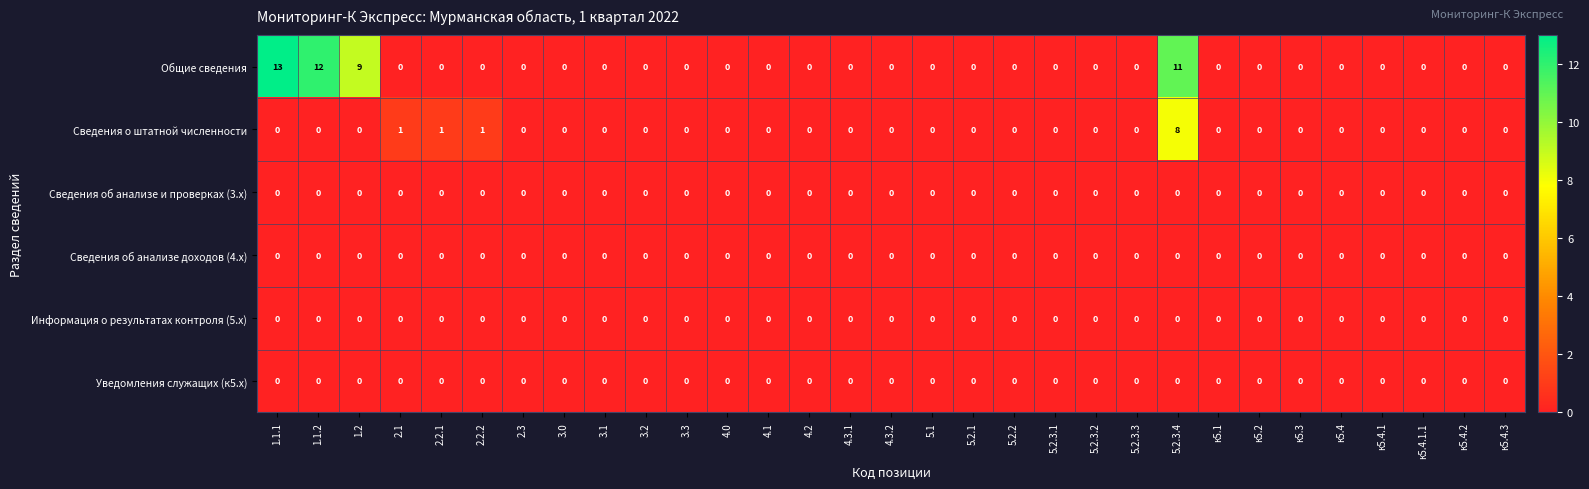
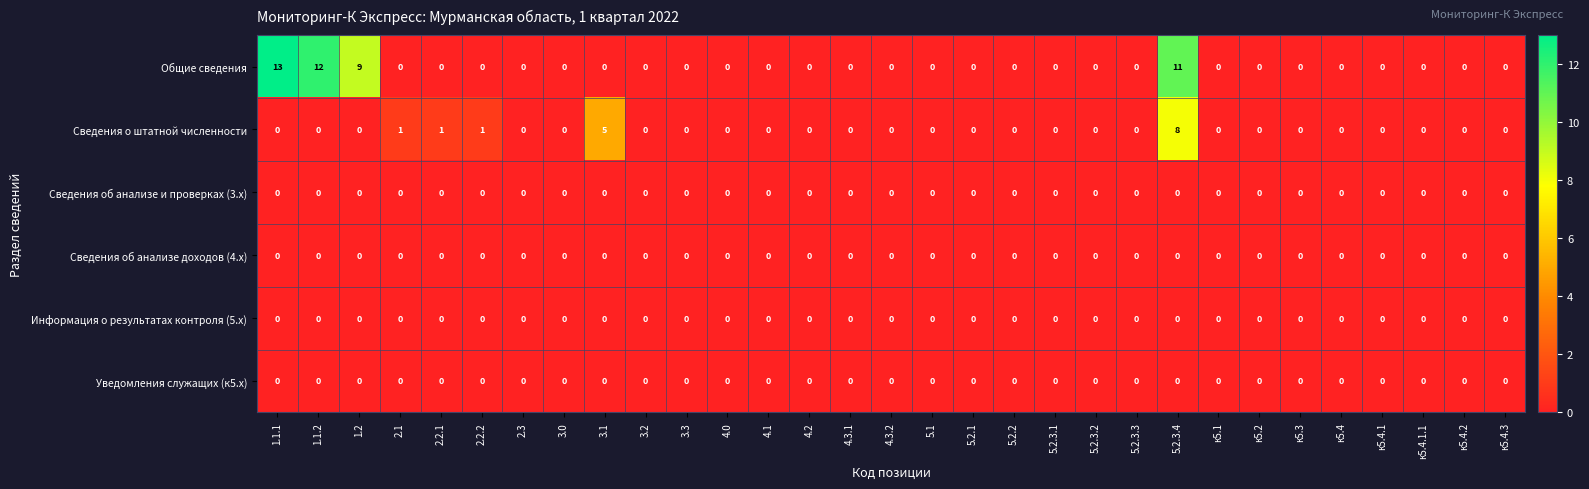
  {
    "Общие сведения": {
      "1.1.1": 13,
      "1.1.2": 12,
      "1.2": 9,
      "2.1": 0,
      "2.2.1": 0,
      "2.2.2": 0,
      "2.3": 0,
      "3.0": 0,
      "3.1": 0,
      "3.2": 0,
      "3.3": 0,
      "4.0": 0,
      "4.1": 0,
      "4.2": 0,
      "4.3.1": 0,
      "4.3.2": 0,
      "5.1": 0,
      "5.2.1": 0,
      "5.2.2": 0,
      "5.2.3.1": 0,
      "5.2.3.2": 0,
      "5.2.3.3": 0,
      "5.2.3.4": 11,
      "к5.1": 0,
      "к5.2": 0,
      "к5.3": 0,
      "к5.4": 0,
      "к5.4.1": 0,
      "к5.4.1.1": 0,
      "к5.4.2": 0,
      "к5.4.3": 0
    },
    "Сведения о штатной численности": {
      "1.1.1": 0,
      "1.1.2": 0,
      "1.2": 0,
      "2.1": 1,
      "2.2.1": 1,
      "2.2.2": 1,
      "2.3": 0,
      "3.0": 0,
-     "3.1": 0,
+     "3.1": 5,
      "3.2": 0,
      "3.3": 0,
      "4.0": 0,
      "4.1": 0,
      "4.2": 0,
      "4.3.1": 0,
      "4.3.2": 0,
      "5.1": 0,
      "5.2.1": 0,
      "5.2.2": 0,
      "5.2.3.1": 0,
      "5.2.3.2": 0,
      "5.2.3.3": 0,
      "5.2.3.4": 8,
      "к5.1": 0,
      "к5.2": 0,
      "к5.3": 0,
      "к5.4": 0,
      "к5.4.1": 0,
      "к5.4.1.1": 0,
      "к5.4.2": 0,
      "к5.4.3": 0
    },
    "Сведения об анализе и проверках (3.x)": {
      "1.1.1": 0,
      "1.1.2": 0,
      "1.2": 0,
      "2.1": 0,
      "2.2.1": 0,
      "2.2.2": 0,
      "2.3": 0,
      "3.0": 0,
      "3.1": 0,
      "3.2": 0,
      "3.3": 0,
      "4.0": 0,
      "4.1": 0,
      "4.2": 0,
      "4.3.1": 0,
      "4.3.2": 0,
      "5.1": 0,
      "5.2.1": 0,
      "5.2.2": 0,
      "5.2.3.1": 0,
      "5.2.3.2": 0,
      "5.2.3.3": 0,
      "5.2.3.4": 0,
      "к5.1": 0,
      "к5.2": 0,
      "к5.3": 0,
      "к5.4": 0,
      "к5.4.1": 0,
      "к5.4.1.1": 0,
      "к5.4.2": 0,
      "к5.4.3": 0
    },
    "Сведения об анализе доходов (4.x)": {
      "1.1.1": 0,
      "1.1.2": 0,
      "1.2": 0,
      "2.1": 0,
      "2.2.1": 0,
      "2.2.2": 0,
      "2.3": 0,
      "3.0": 0,
      "3.1": 0,
      "3.2": 0,
      "3.3": 0,
      "4.0": 0,
      "4.1": 0,
      "4.2": 0,
      "4.3.1": 0,
      "4.3.2": 0,
      "5.1": 0,
      "5.2.1": 0,
      "5.2.2": 0,
      "5.2.3.1": 0,
      "5.2.3.2": 0,
      "5.2.3.3": 0,
      "5.2.3.4": 0,
      "к5.1": 0,
      "к5.2": 0,
      "к5.3": 0,
      "к5.4": 0,
      "к5.4.1": 0,
      "к5.4.1.1": 0,
      "к5.4.2": 0,
      "к5.4.3": 0
    },
    "Информация о результатах контроля (5.x)": {
      "1.1.1": 0,
      "1.1.2": 0,
      "1.2": 0,
      "2.1": 0,
      "2.2.1": 0,
      "2.2.2": 0,
      "2.3": 0,
      "3.0": 0,
      "3.1": 0,
      "3.2": 0,
      "3.3": 0,
      "4.0": 0,
      "4.1": 0,
      "4.2": 0,
      "4.3.1": 0,
      "4.3.2": 0,
      "5.1": 0,
      "5.2.1": 0,
      "5.2.2": 0,
      "5.2.3.1": 0,
      "5.2.3.2": 0,
      "5.2.3.3": 0,
      "5.2.3.4": 0,
      "к5.1": 0,
      "к5.2": 0,
      "к5.3": 0,
      "к5.4": 0,
      "к5.4.1": 0,
      "к5.4.1.1": 0,
      "к5.4.2": 0,
      "к5.4.3": 0
    },
    "Уведомления служащих (к5.x)": {
      "1.1.1": 0,
      "1.1.2": 0,
      "1.2": 0,
      "2.1": 0,
      "2.2.1": 0,
      "2.2.2": 0,
      "2.3": 0,
      "3.0": 0,
      "3.1": 0,
      "3.2": 0,
      "3.3": 0,
      "4.0": 0,
      "4.1": 0,
      "4.2": 0,
      "4.3.1": 0,
      "4.3.2": 0,
      "5.1": 0,
      "5.2.1": 0,
      "5.2.2": 0,
      "5.2.3.1": 0,
      "5.2.3.2": 0,
      "5.2.3.3": 0,
      "5.2.3.4": 0,
      "к5.1": 0,
      "к5.2": 0,
      "к5.3": 0,
      "к5.4": 0,
      "к5.4.1": 0,
      "к5.4.1.1": 0,
      "к5.4.2": 0,
      "к5.4.3": 0
    }
  }
